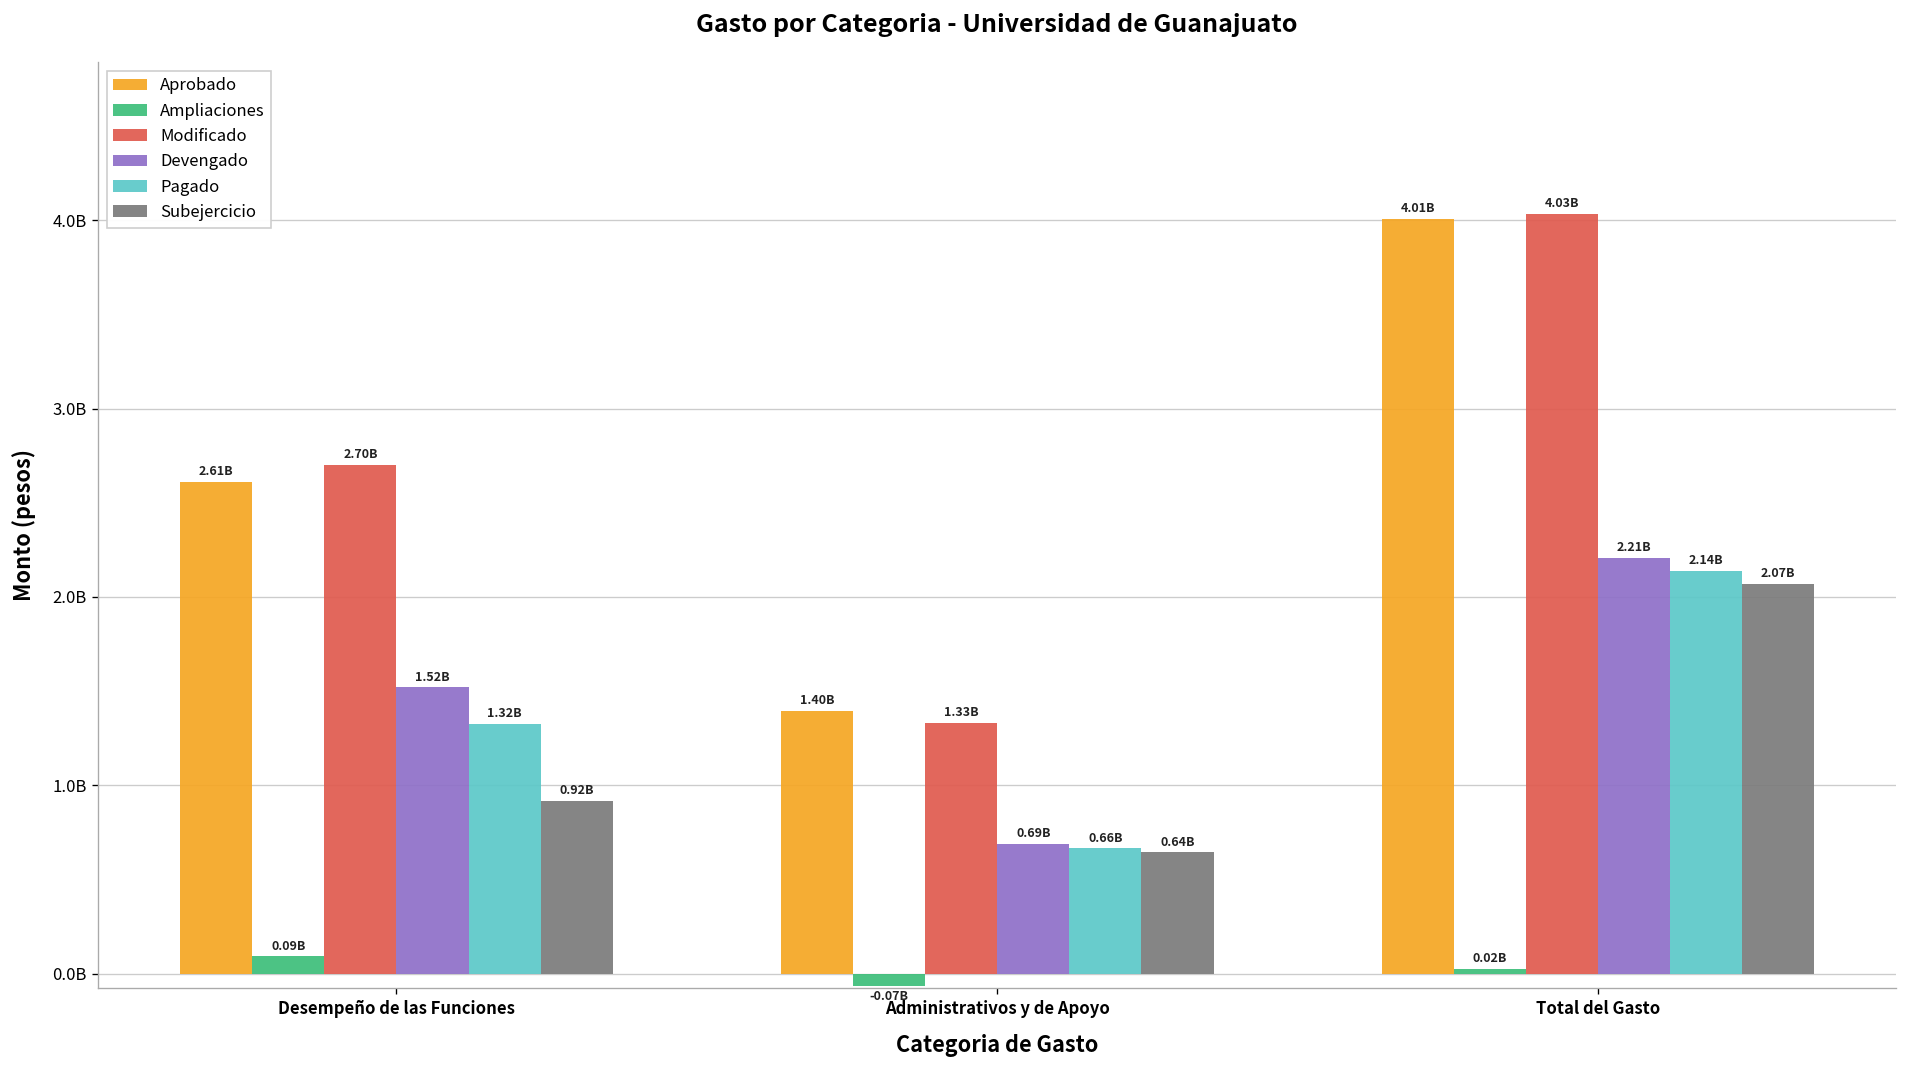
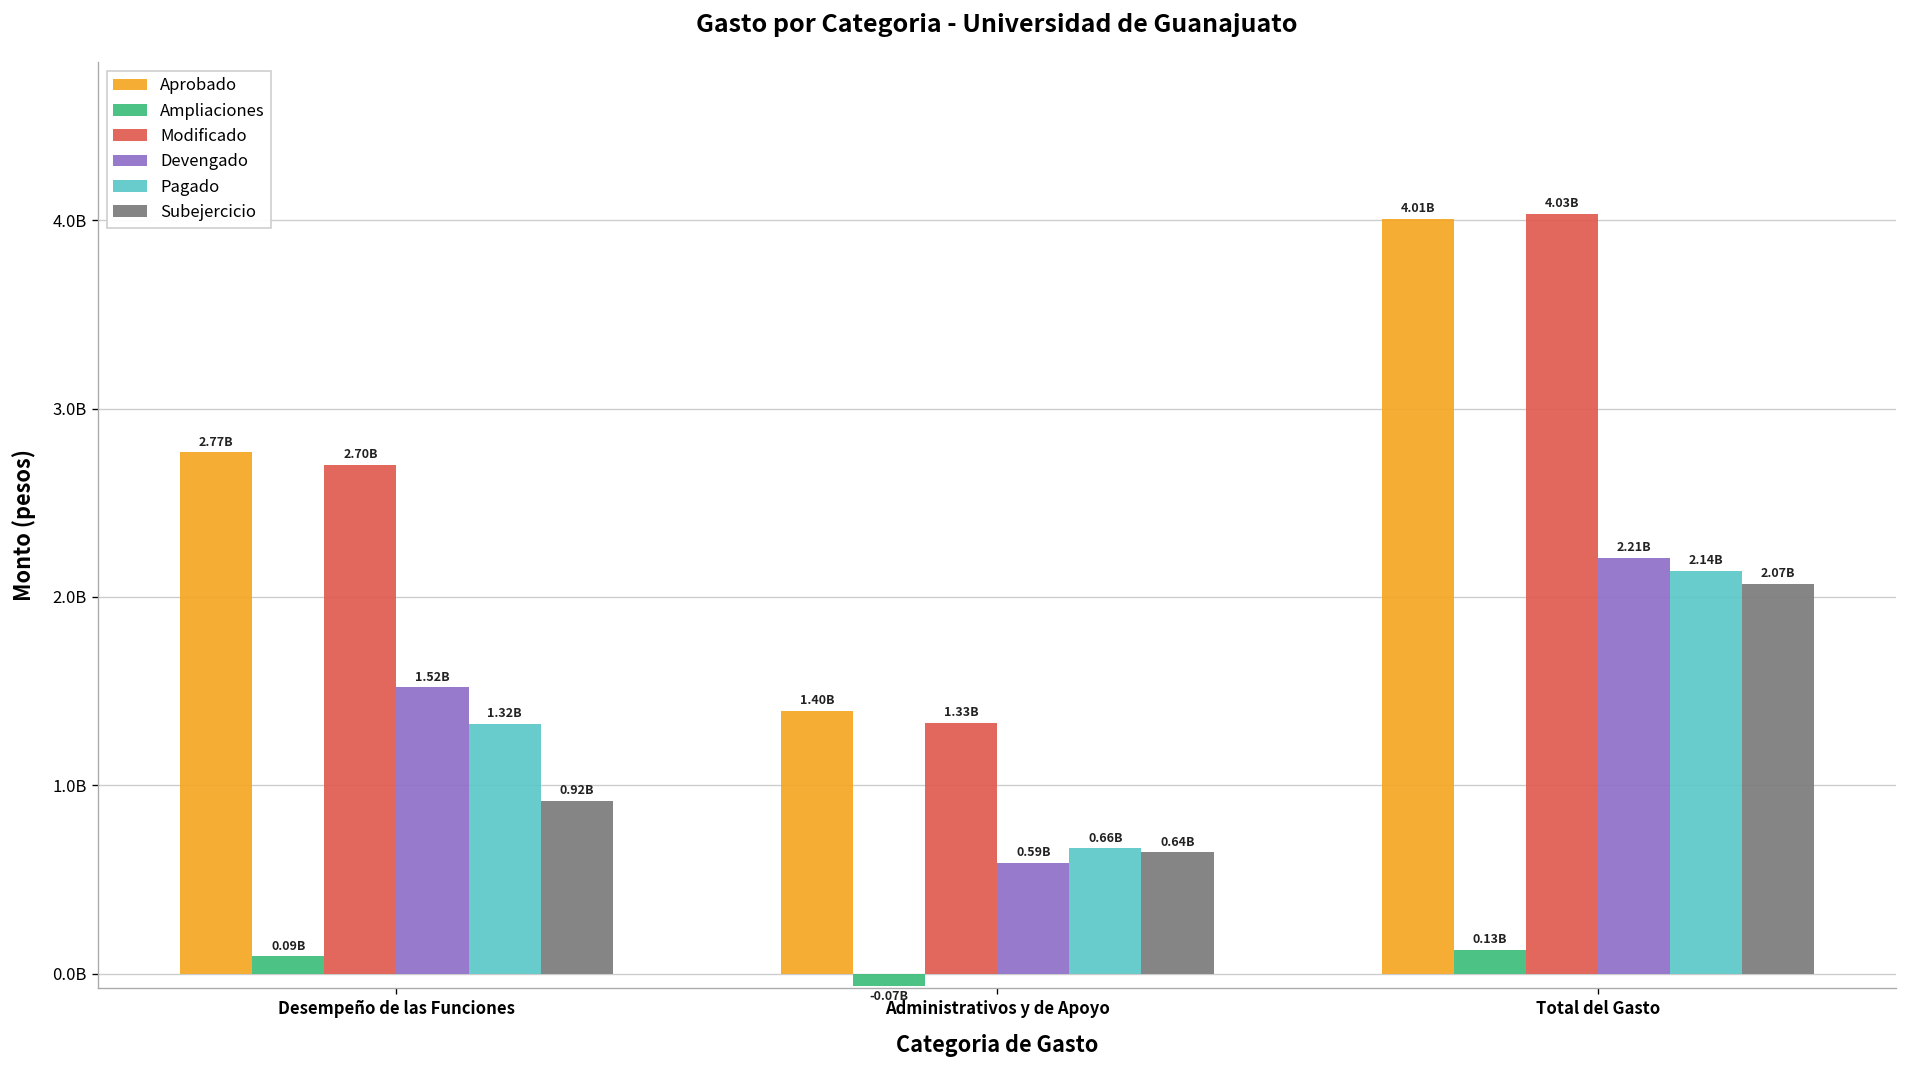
  {
    "Aprobado": {
-     "Desempeño de las Funciones": "2.61B",
+     "Desempeño de las Funciones": "2.77B",
      "Administrativos y de Apoyo": "1.40B",
      "Total del Gasto": "4.01B"
    },
    "Ampliaciones": {
      "Desempeño de las Funciones": "0.09B",
      "Administrativos y de Apoyo": "-0.07B",
-     "Total del Gasto": "0.02B"
+     "Total del Gasto": "0.13B"
    },
    "Modificado": {
      "Desempeño de las Funciones": "2.70B",
      "Administrativos y de Apoyo": "1.33B",
      "Total del Gasto": "4.03B"
    },
    "Devengado": {
      "Desempeño de las Funciones": "1.52B",
-     "Administrativos y de Apoyo": "0.69B",
+     "Administrativos y de Apoyo": "0.59B",
      "Total del Gasto": "2.21B"
    },
    "Pagado": {
      "Desempeño de las Funciones": "1.32B",
      "Administrativos y de Apoyo": "0.66B",
      "Total del Gasto": "2.14B"
    },
    "Subejercicio": {
      "Desempeño de las Funciones": "0.92B",
      "Administrativos y de Apoyo": "0.64B",
      "Total del Gasto": "2.07B"
    }
  }
